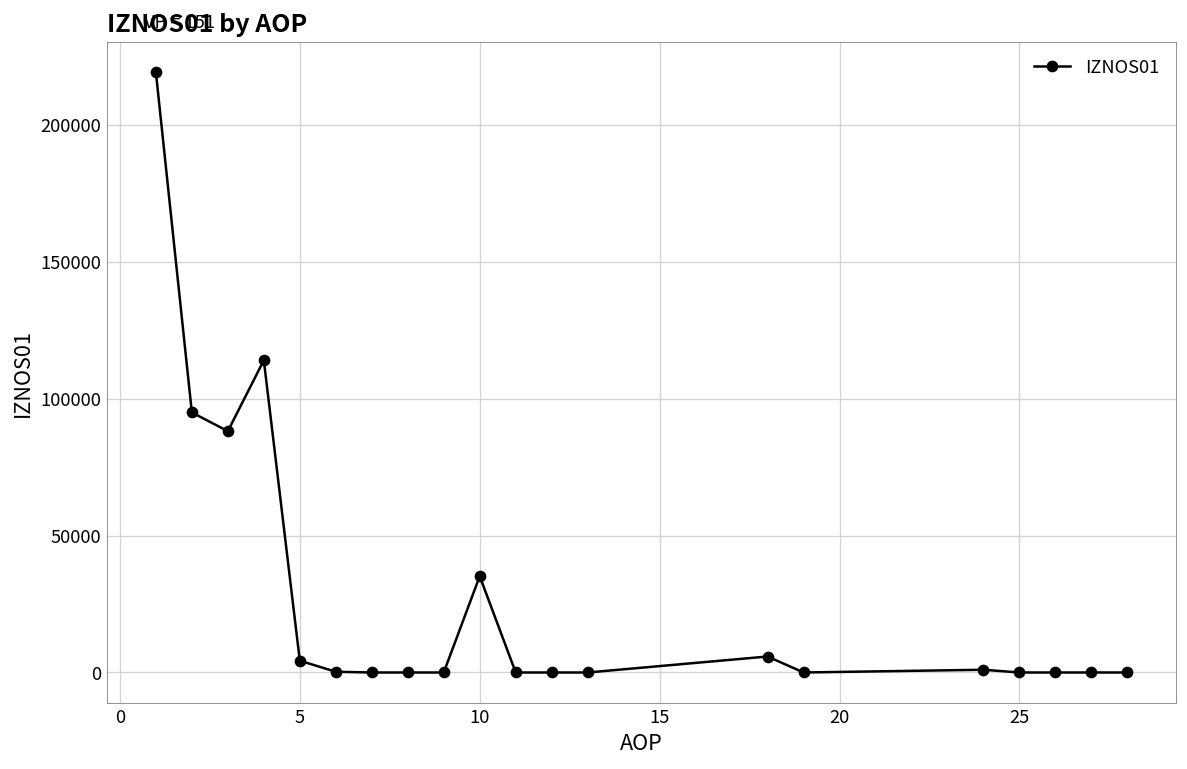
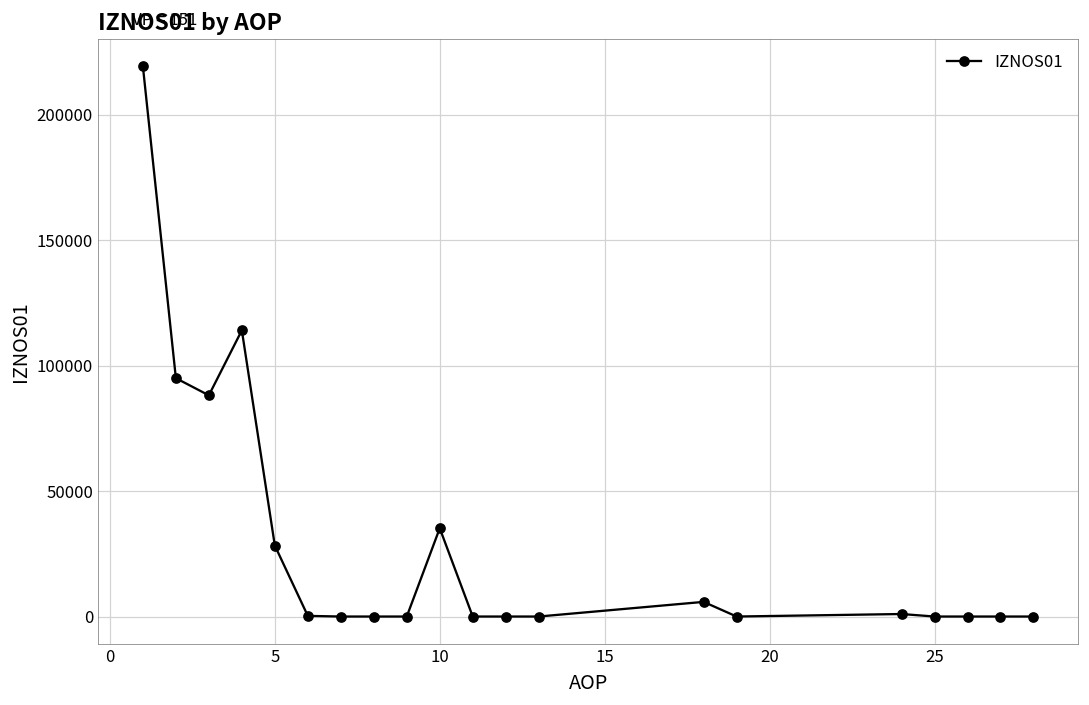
  {
-   "5": 4000,
+   "5": 28000,
    "10": 35000,
    "25": 0
  }
